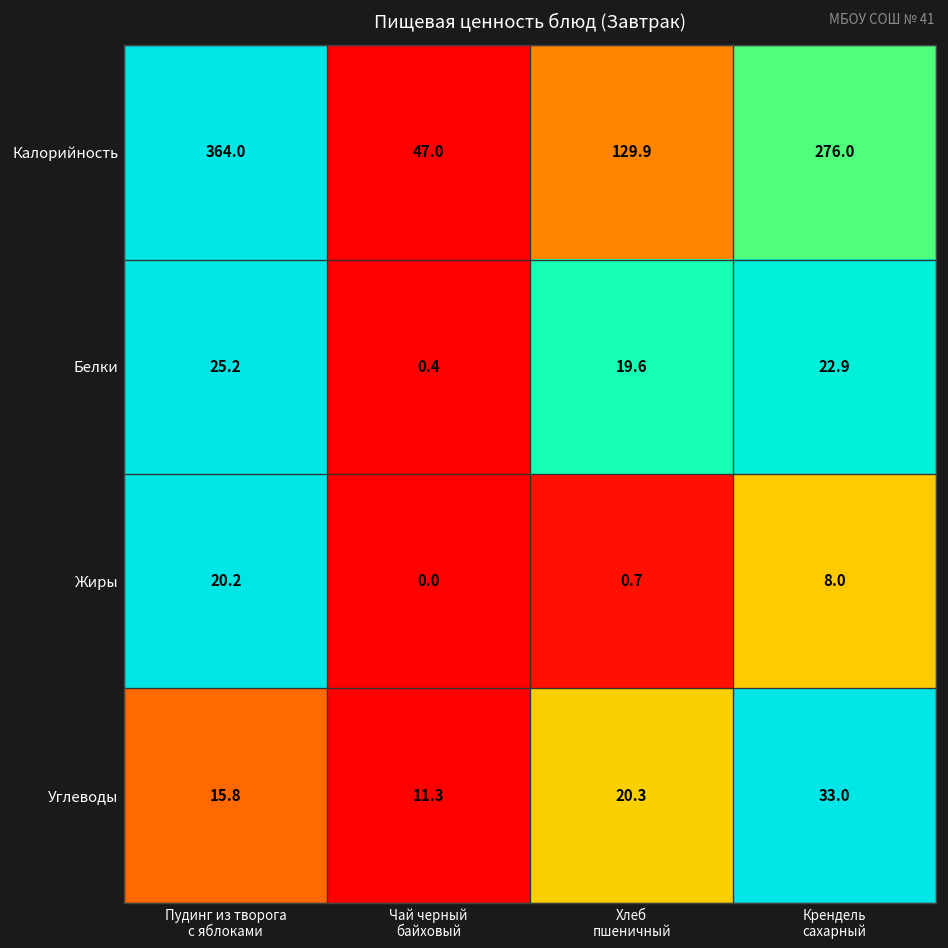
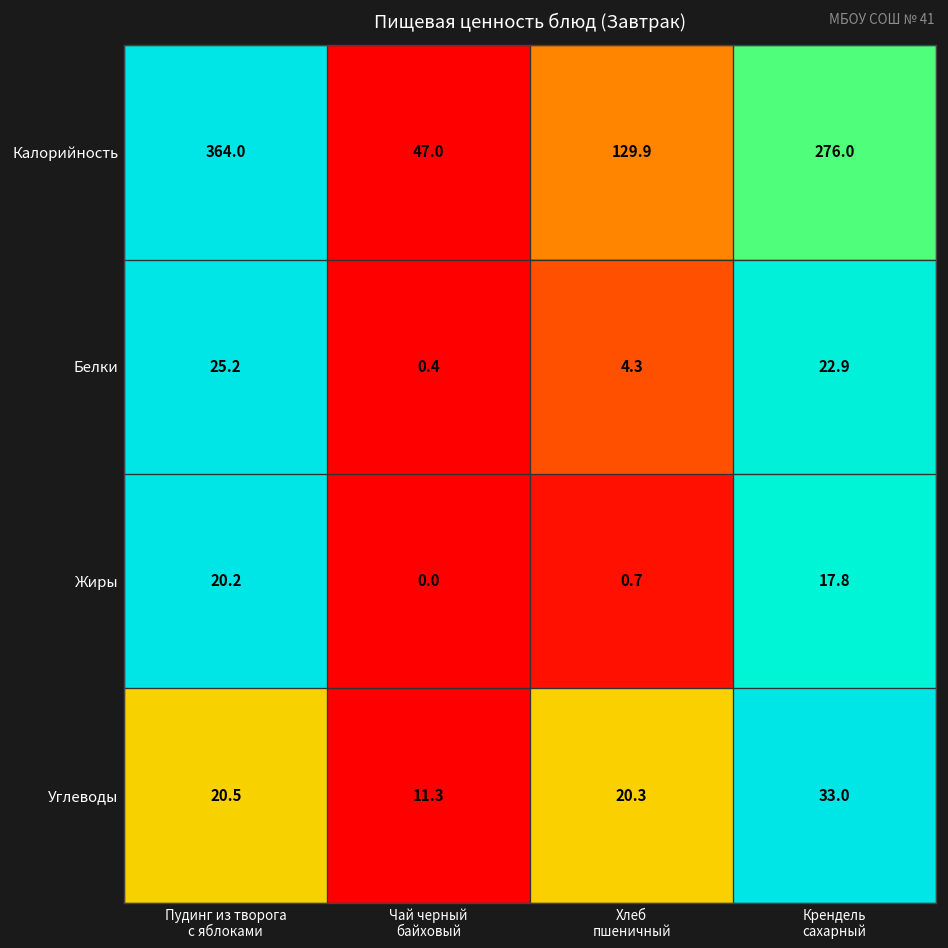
  {
    "Калорийность": {
      "Пудинг из творога с яблоками": 364.0,
      "Чай черный байховый": 47.0,
      "Хлеб пшеничный": 129.9,
      "Крендель сахарный": 276.0
    },
    "Белки": {
      "Пудинг из творога с яблоками": 25.2,
      "Чай черный байховый": 0.4,
-     "Хлеб пшеничный": 19.6,
+     "Хлеб пшеничный": 4.3,
      "Крендель сахарный": 22.9
    },
    "Жиры": {
      "Пудинг из творога с яблоками": 20.2,
      "Чай черный байховый": 0.0,
      "Хлеб пшеничный": 0.7,
-     "Крендель сахарный": 8.0
+     "Крендель сахарный": 17.8
    },
    "Углеводы": {
-     "Пудинг из творога с яблоками": 15.8,
+     "Пудинг из творога с яблоками": 20.5,
      "Чай черный байховый": 11.3,
      "Хлеб пшеничный": 20.3,
      "Крендель сахарный": 33.0
    }
  }
